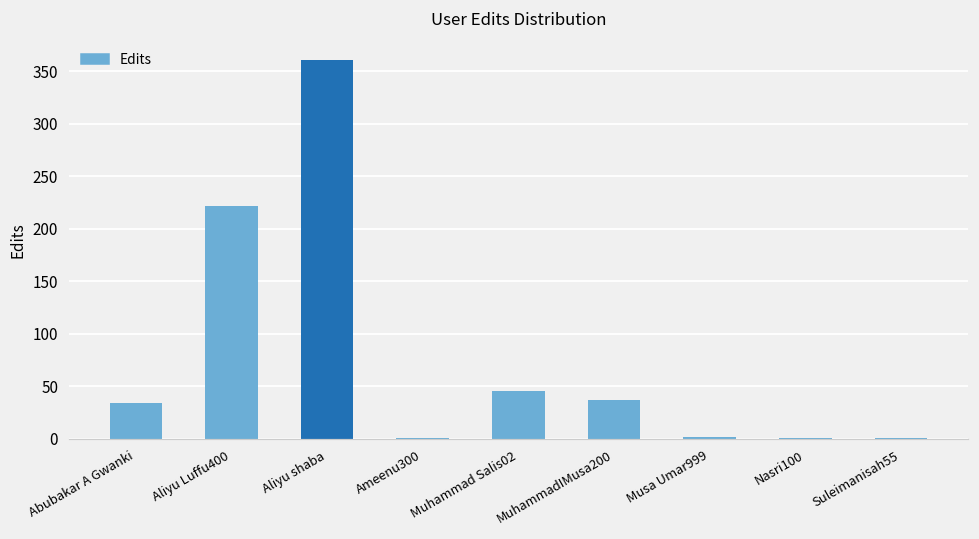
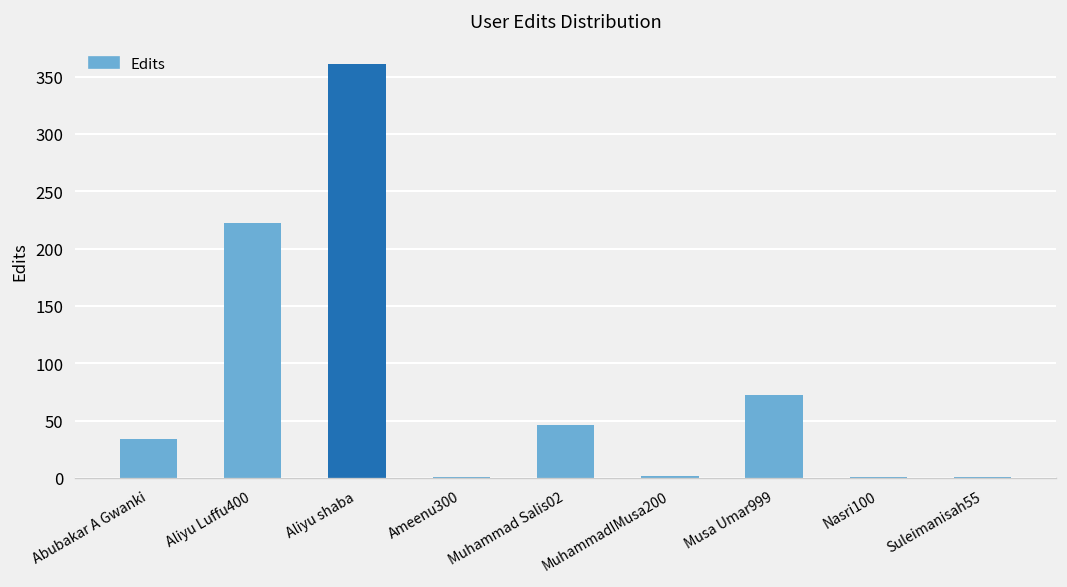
  {
    "Abubakar A Gwanki": 30,
    "Aliyu Luffu400": 220,
    "Aliyu shaba": 360,
    "Muhammad Salis02": 50,
-   "MuhammadIMusa200": 40,
-   "Musa Umar999": 0
+   "MuhammadIMusa200": 0,
+   "Musa Umar999": 70
  }
